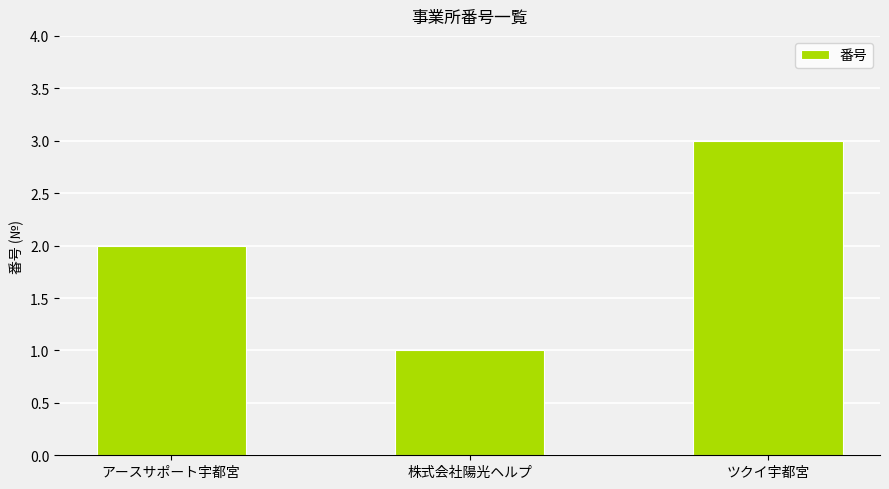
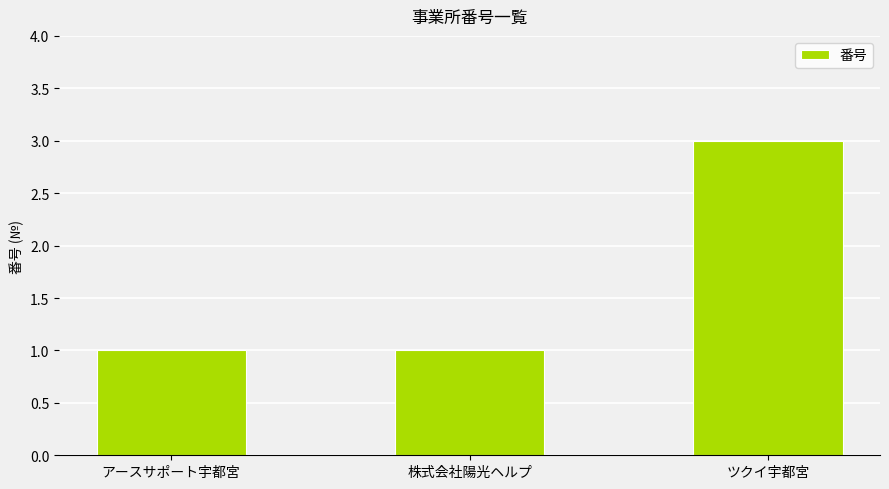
  {
-   "アースサポート宇都宮": 2,
+   "アースサポート宇都宮": 1,
    "株式会社陽光ヘルプ": 1,
    "ツクイ宇都宮": 3
  }
